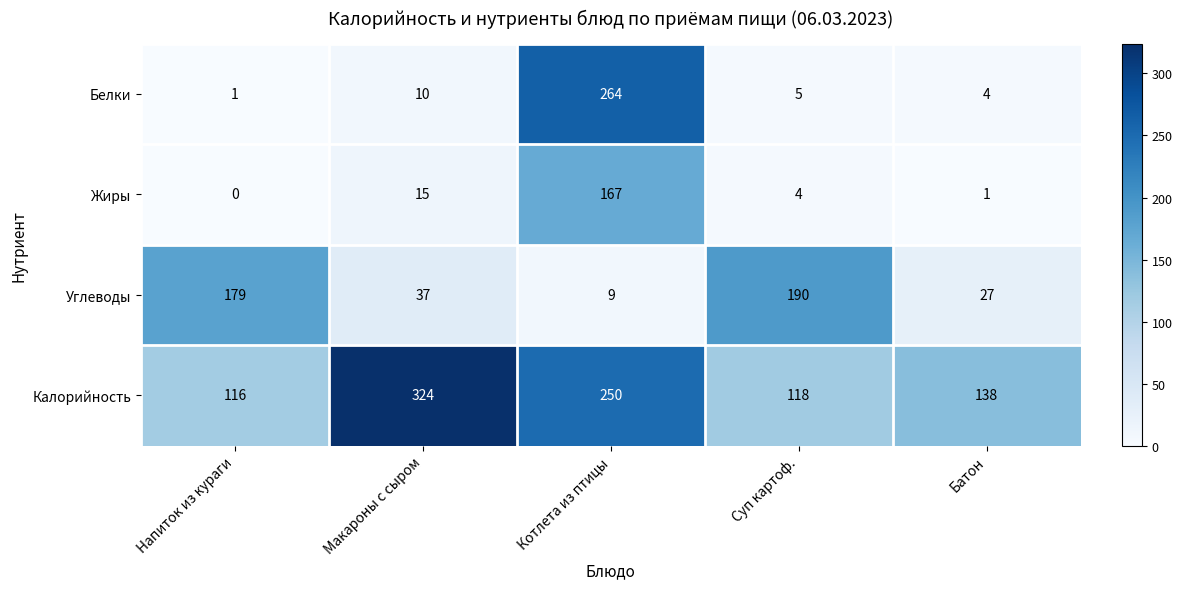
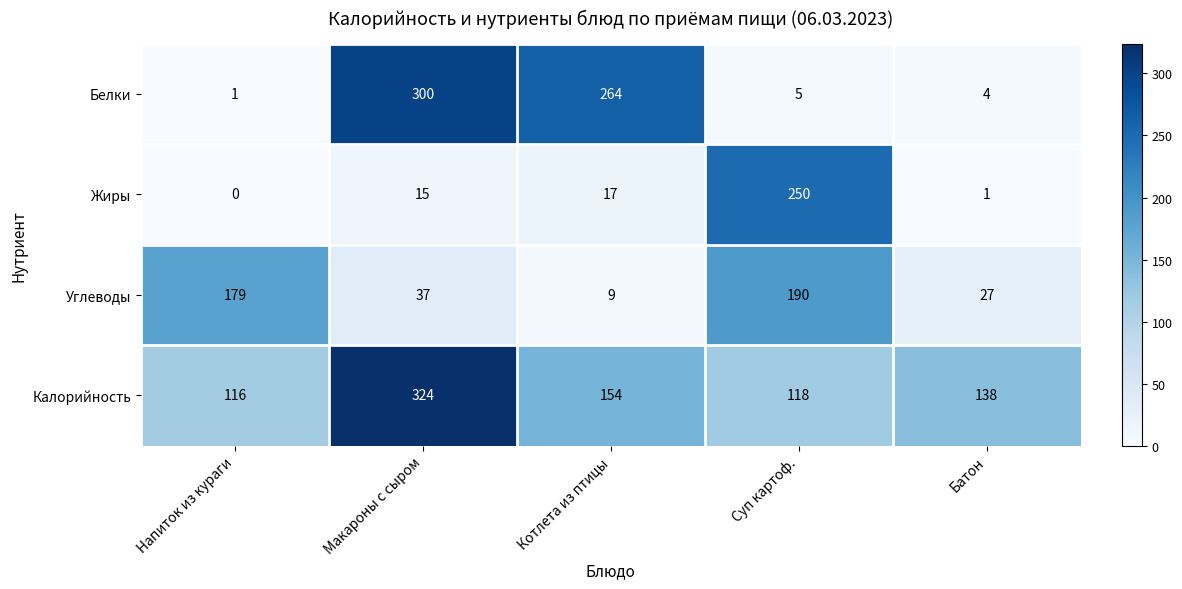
  {
    "Белки": {
      "Напиток из кураги": 1,
-     "Макароны с сыром": 10,
+     "Макароны с сыром": 300,
      "Котлета из птицы": 264,
      "Суп картоф.": 5,
      "Батон": 4
    },
    "Жиры": {
      "Напиток из кураги": 0,
      "Макароны с сыром": 15,
-     "Котлета из птицы": 167,
-     "Суп картоф.": 4,
+     "Котлета из птицы": 17,
+     "Суп картоф.": 250,
      "Батон": 1
    },
    "Углеводы": {
      "Напиток из кураги": 179,
      "Макароны с сыром": 37,
      "Котлета из птицы": 9,
      "Суп картоф.": 190,
      "Батон": 27
    },
    "Калорийность": {
      "Напиток из кураги": 116,
      "Макароны с сыром": 324,
-     "Котлета из птицы": 250,
+     "Котлета из птицы": 154,
      "Суп картоф.": 118,
      "Батон": 138
    }
  }
